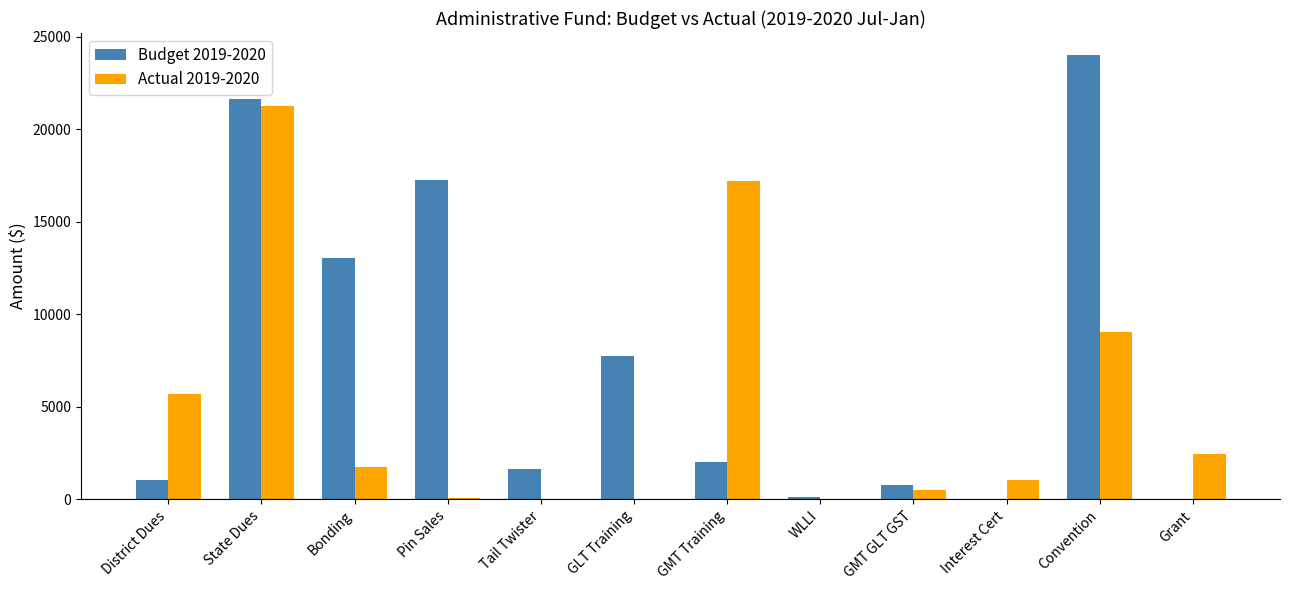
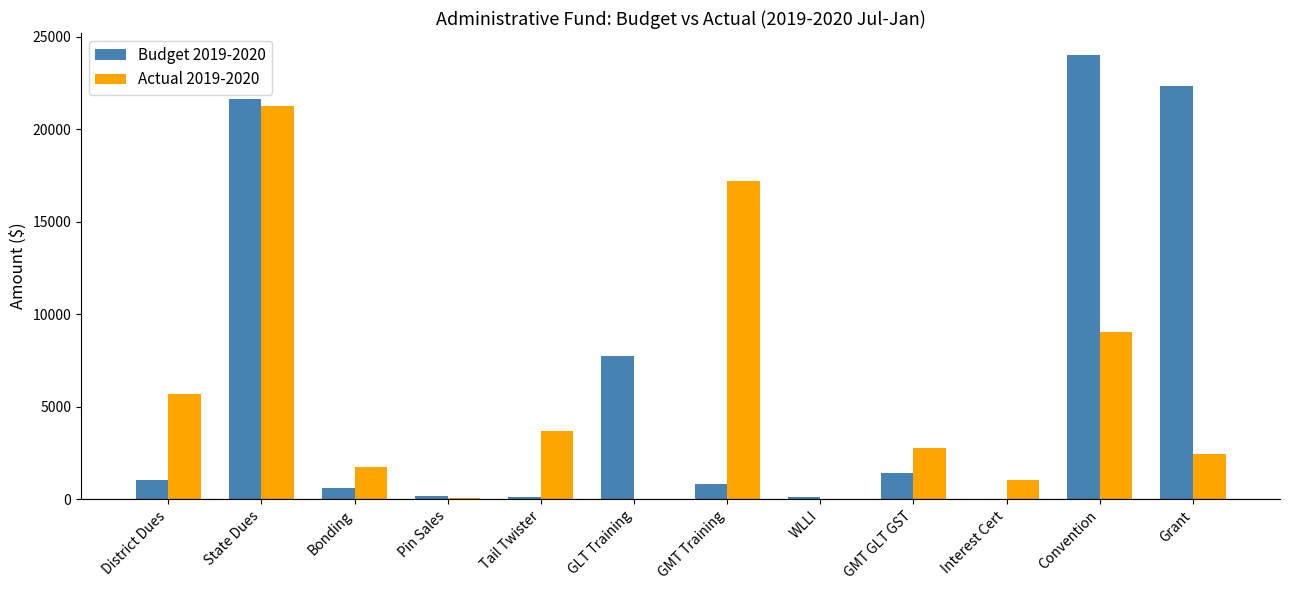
  {
    "Budget 2019-2020": {
      "District Dues": 1000,
      "State Dues": 21700,
-     "Bonding": 13000,
-     "Pin Sales": 17300,
-     "Tail Twister": 1700,
+     "Bonding": 600,
+     "Pin Sales": 200,
+     "Tail Twister": 100,
      "GLT Training": 7700,
-     "GMT Training": 2000,
-     "GMT GLT GST": 800,
+     "GMT Training": 800,
+     "GMT GLT GST": 1400,
      "Interest Cert": 0,
      "Convention": 24000,
-     "Grant": 0
+     "Grant": 22400
    },
    "Actual 2019-2020": {
      "District Dues": 5700,
      "State Dues": 21300,
      "Bonding": 1800,
-     "Tail Twister": 0,
+     "Tail Twister": 3700,
      "GLT Training": 0,
      "GMT Training": 17200,
      "WLLI": 0,
-     "GMT GLT GST": 500,
+     "GMT GLT GST": 2800,
      "Interest Cert": 1100,
      "Convention": 9000,
      "Grant": 2500
    }
  }
